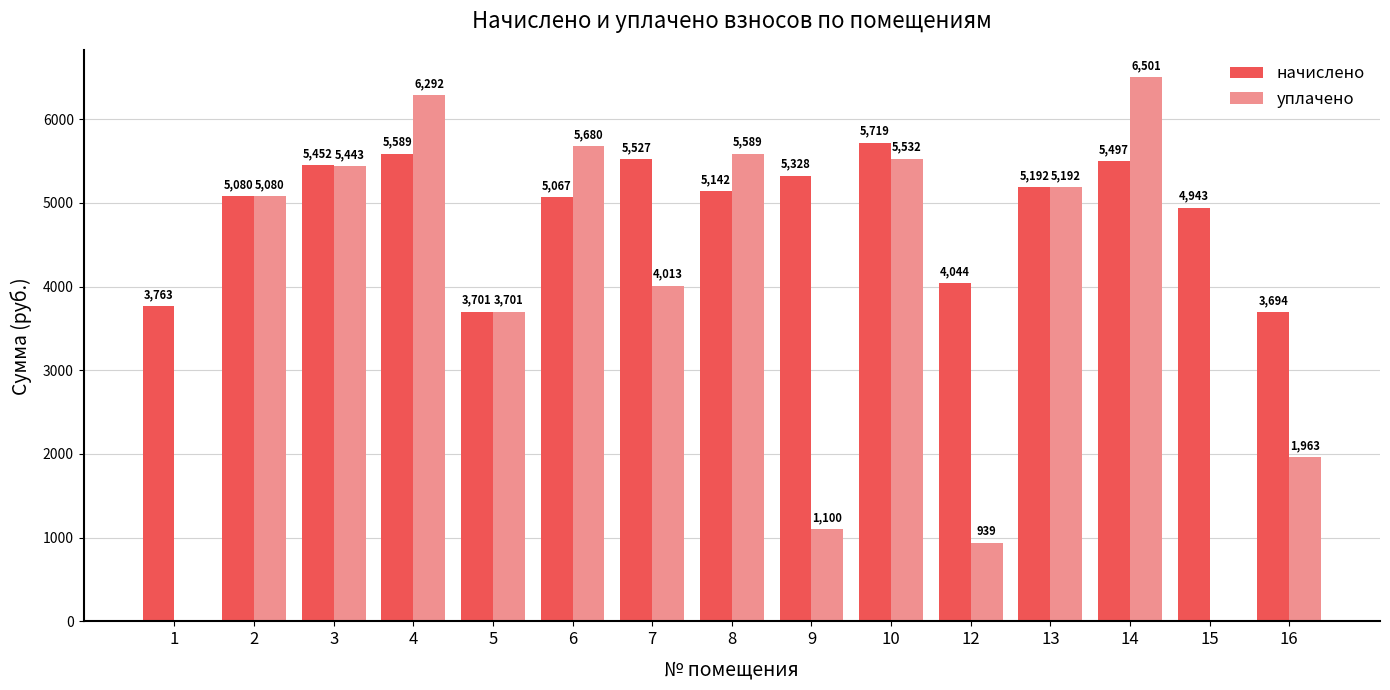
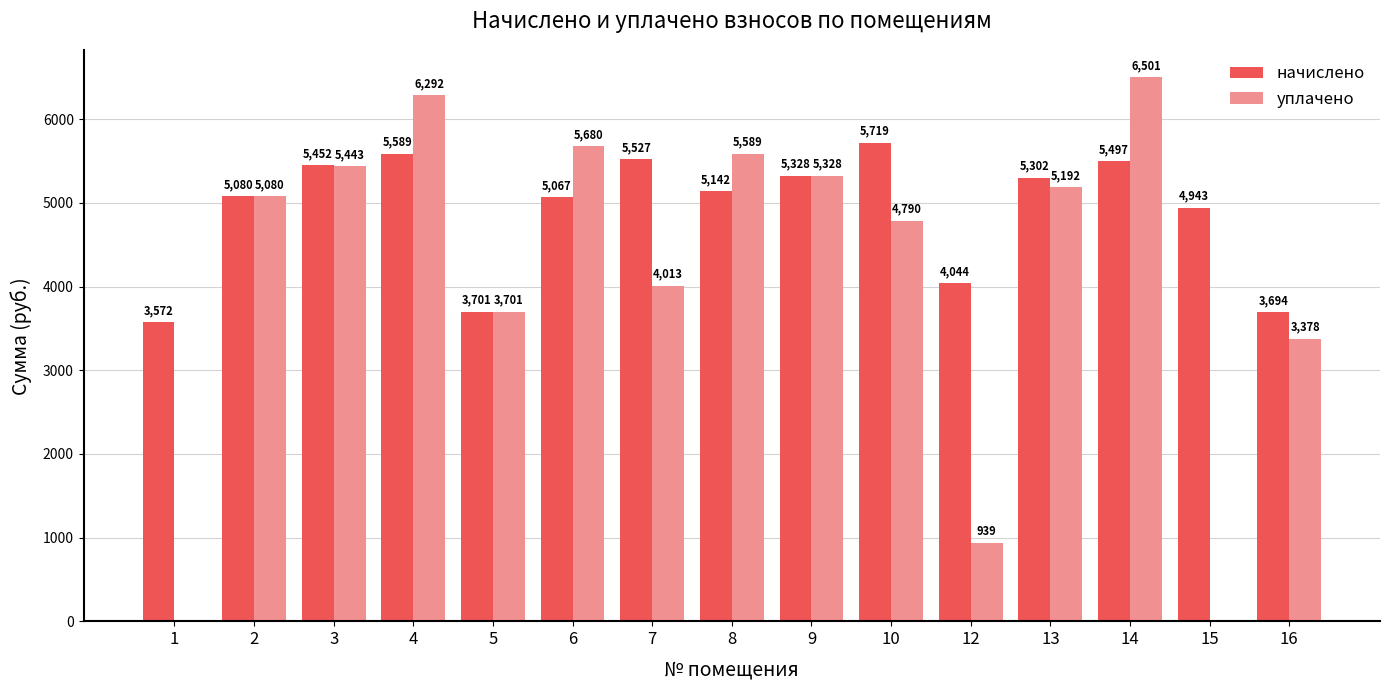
  {
    "начислено": {
-     "1": "3,763",
+     "1": "3,572",
      "2": "5,080",
      "3": "5,452",
      "4": "5,589",
      "5": "3,701",
      "6": "5,067",
      "7": "5,527",
      "8": "5,142",
      "9": "5,328",
      "10": "5,719",
      "12": "4,044",
-     "13": "5,192",
+     "13": "5,302",
      "14": "5,497",
      "15": "4,943",
      "16": "3,694"
    },
    "уплачено": {
      "2": "5,080",
      "3": "5,443",
      "4": "6,292",
      "5": "3,701",
      "6": "5,680",
      "7": "4,013",
      "8": "5,589",
-     "9": "1,100",
-     "10": "5,532",
+     "9": "5,328",
+     "10": "4,790",
      "12": "939",
      "13": "5,192",
      "14": "6,501",
-     "16": "1,963"
+     "16": "3,378"
    }
  }
